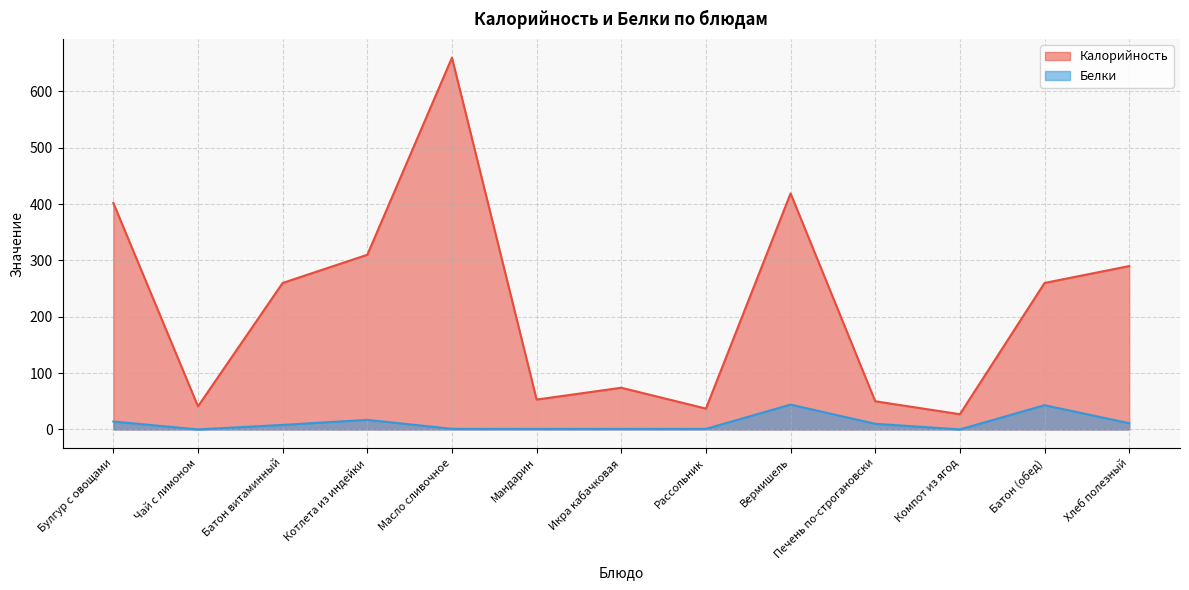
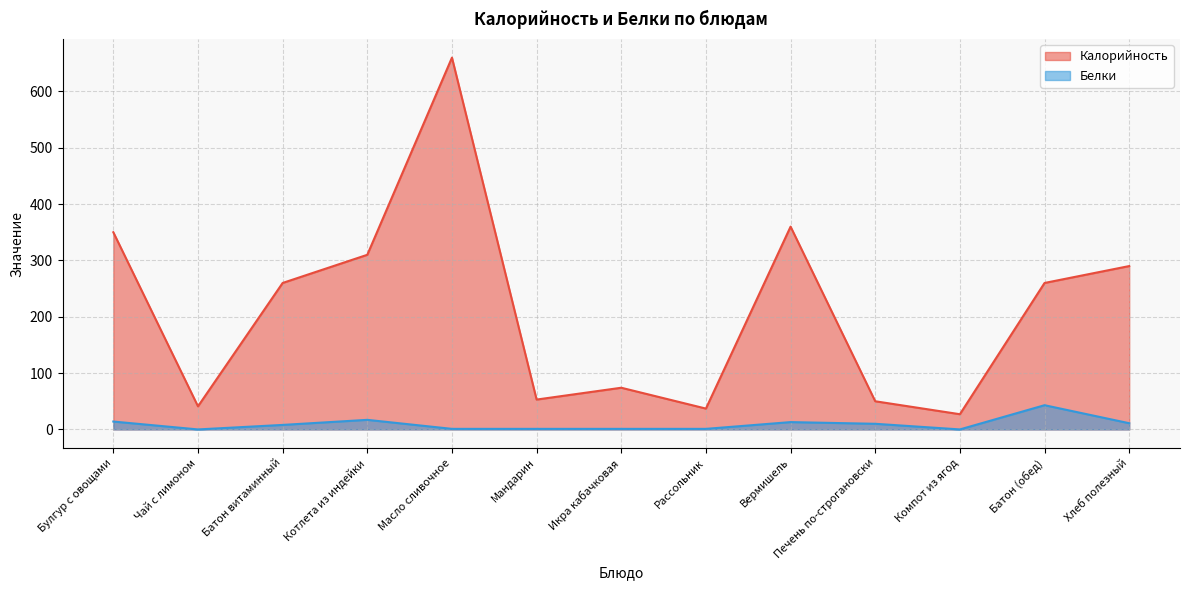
  {
    "Калорийность": {
-     "Булгур с овощами": 400,
+     "Булгур с овощами": 350,
      "Чай с лимоном": 40,
      "Батон витаминный": 260,
      "Котлета из индейки": 310,
      "Масло сливочное": 660,
      "Мандарин": 50,
      "Икра кабачковая": 70,
      "Рассольник": 40,
-     "Вермишель": 420,
+     "Вермишель": 360,
      "Печень по-строгановски": 50,
      "Компот из ягод": 30,
      "Батон (обед)": 260,
      "Хлеб полезный": 290
    },
    "Белки": {
      "Булгур с овощами": 10,
      "Чай с лимоном": 0,
      "Батон витаминный": 10,
      "Котлета из индейки": 20,
      "Масло сливочное": 0,
      "Мандарин": 0,
      "Икра кабачковая": 0,
      "Рассольник": 0,
-     "Вермишель": 40,
+     "Вермишель": 10,
      "Печень по-строгановски": 10,
      "Компот из ягод": 0,
      "Батон (обед)": 40,
      "Хлеб полезный": 10
    }
  }
